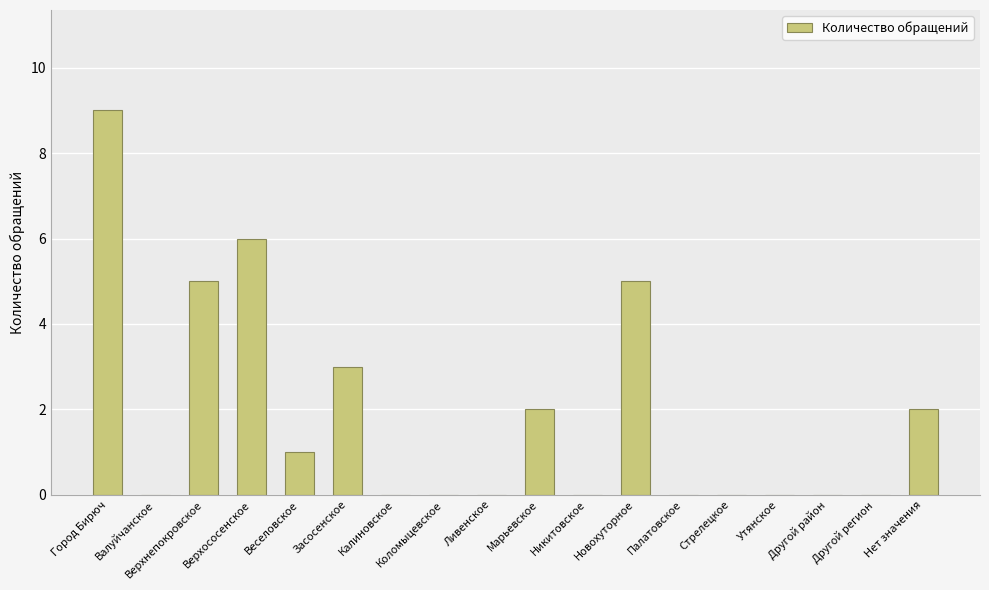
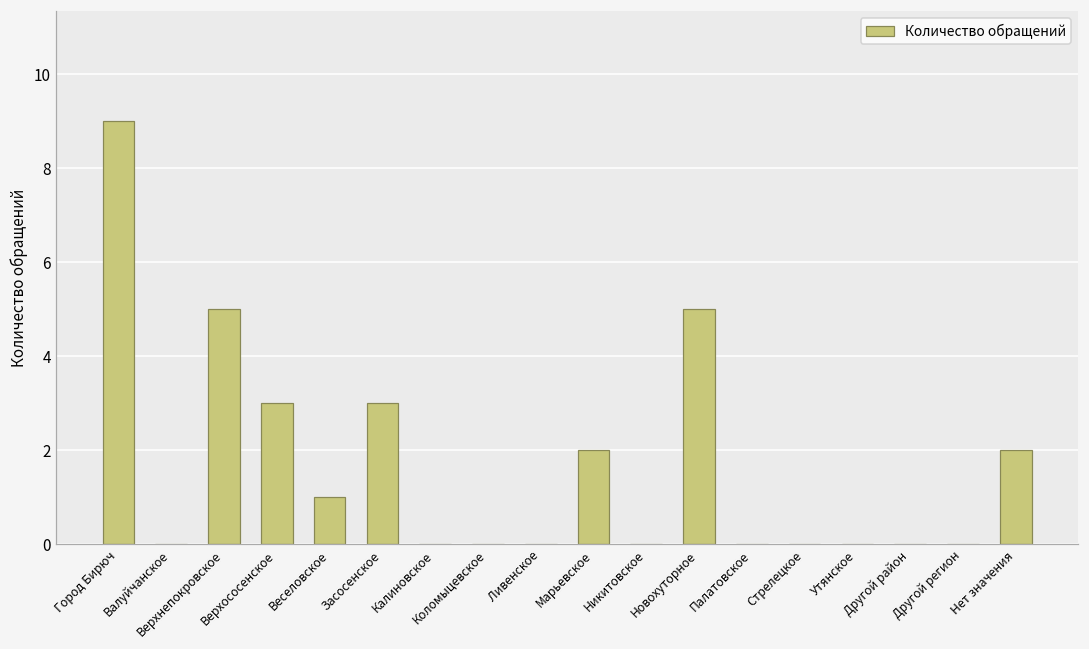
  {
    "Город Бирюч": 9,
    "Валуйчанское": 0,
    "Верхнепокровское": 5,
-   "Верхососенское": 6,
+   "Верхососенское": 3,
    "Веселовское": 1,
    "Засосенское": 3,
    "Калиновское": 0,
    "Коломыцевское": 0,
    "Ливенское": 0,
    "Марьевское": 2,
    "Никитовское": 0,
    "Новохуторное": 5,
    "Палатовское": 0,
    "Стрелецкое": 0,
    "Утянское": 0,
    "Другой район": 0,
    "Другой регион": 0,
    "Нет значения": 2
  }
